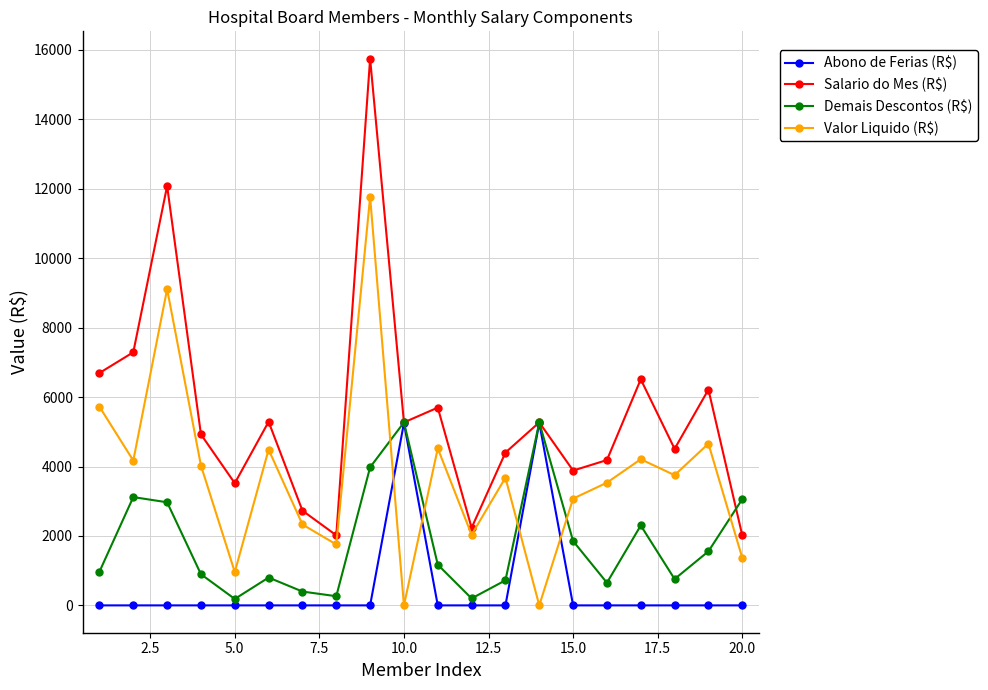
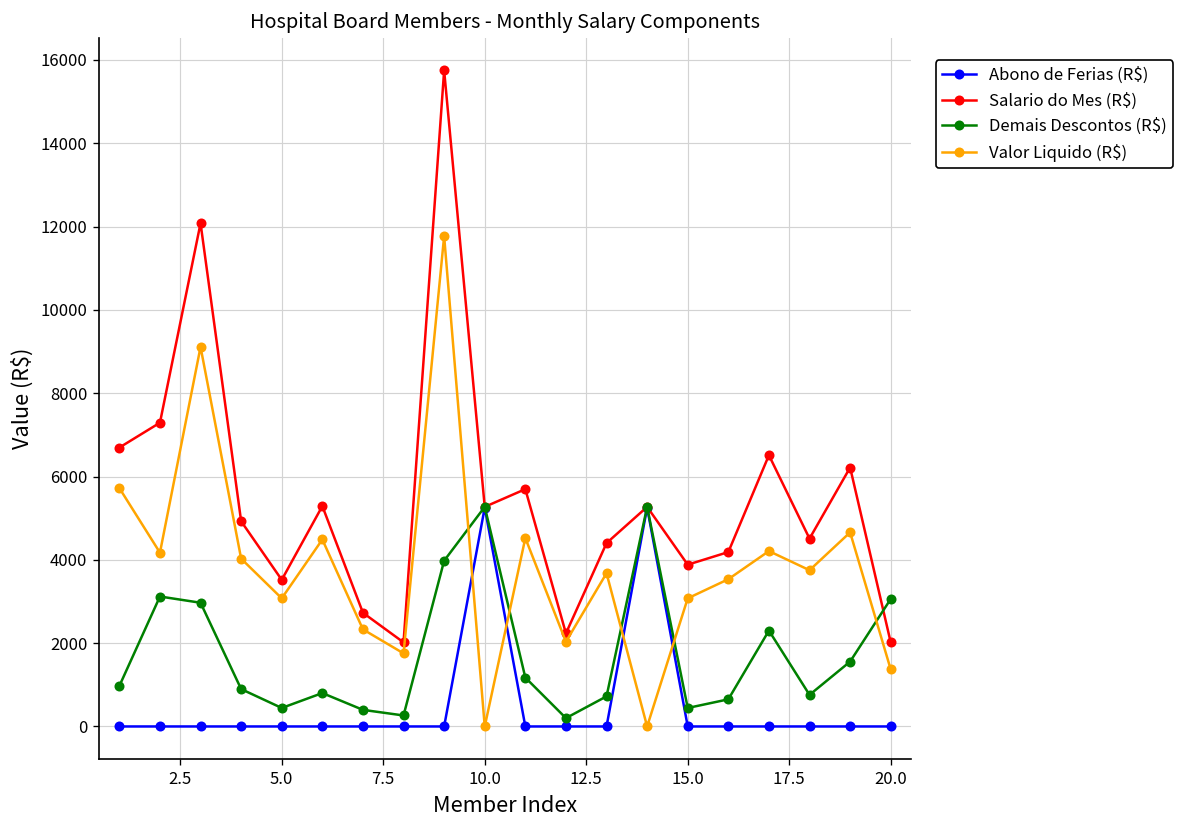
  {
    "Abono de Ferias (R$)": {
      "5.0": 0,
      "15.0": 0,
      "20.0": 0
    },
    "Salario do Mes (R$)": {
      "5.0": 3500,
      "15.0": 3900,
      "20.0": 2000
    },
    "Demais Descontos (R$)": {
-     "5.0": 200,
-     "15.0": 1900,
+     "5.0": 400,
+     "15.0": 400,
      "20.0": 3100
    },
    "Valor Liquido (R$)": {
-     "5.0": 1000,
+     "5.0": 3100,
      "10.0": 0,
      "15.0": 3100,
      "20.0": 1400
    }
  }
